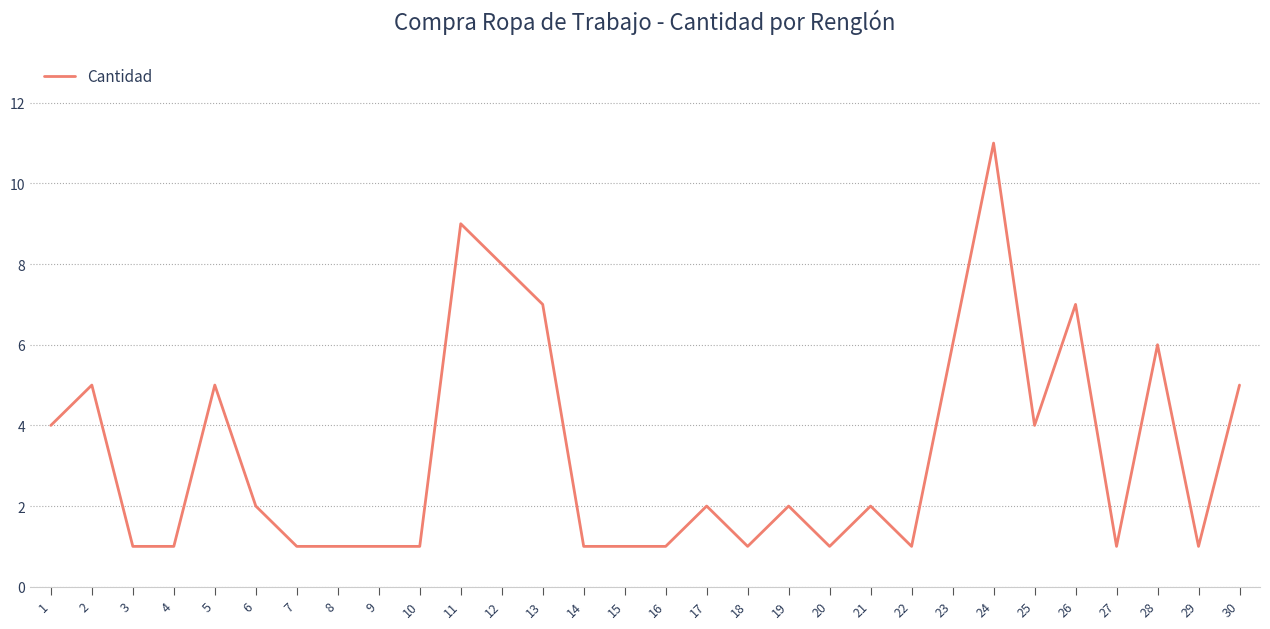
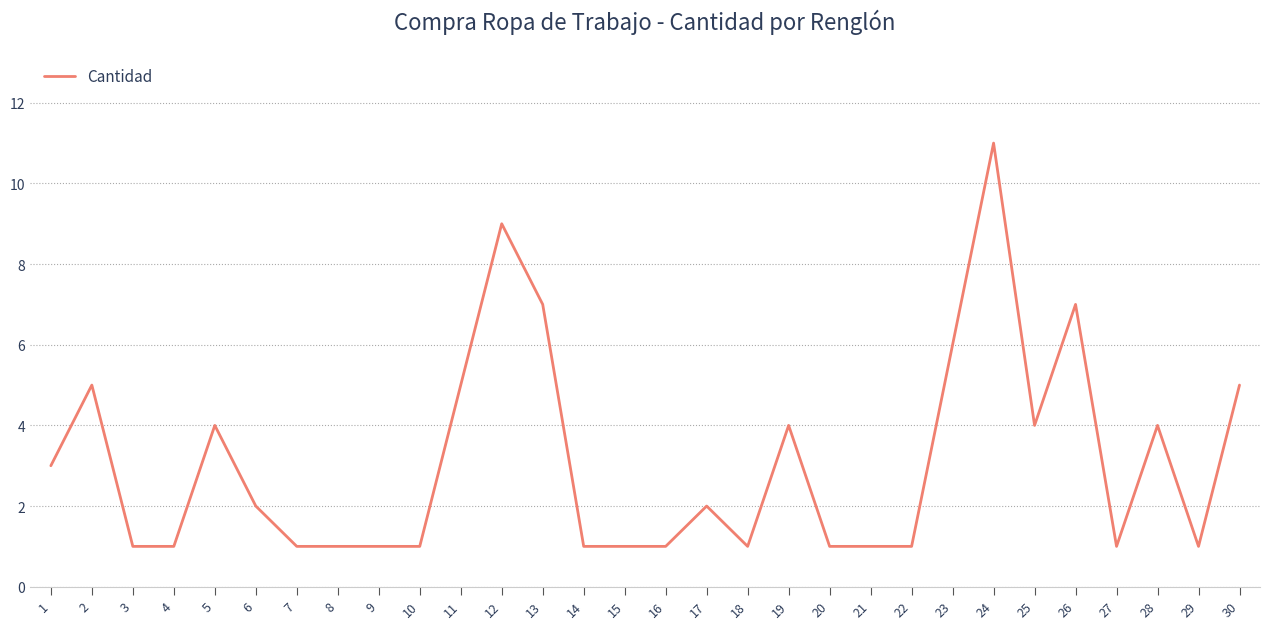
  {
-   "1": 4,
+   "1": 3,
    "2": 5,
    "3": 1,
    "4": 1,
-   "5": 5,
+   "5": 4,
    "6": 2,
    "7": 1,
    "8": 1,
    "9": 1,
    "10": 1,
-   "11": 9,
-   "12": 8,
+   "11": 5,
+   "12": 9,
    "13": 7,
    "14": 1,
    "15": 1,
    "16": 1,
    "17": 2,
    "18": 1,
-   "19": 2,
+   "19": 4,
    "20": 1,
-   "21": 2,
+   "21": 1,
    "22": 1,
    "23": 6,
    "24": 11,
    "25": 4,
    "26": 7,
    "27": 1,
-   "28": 6,
+   "28": 4,
    "29": 1,
    "30": 5
  }
